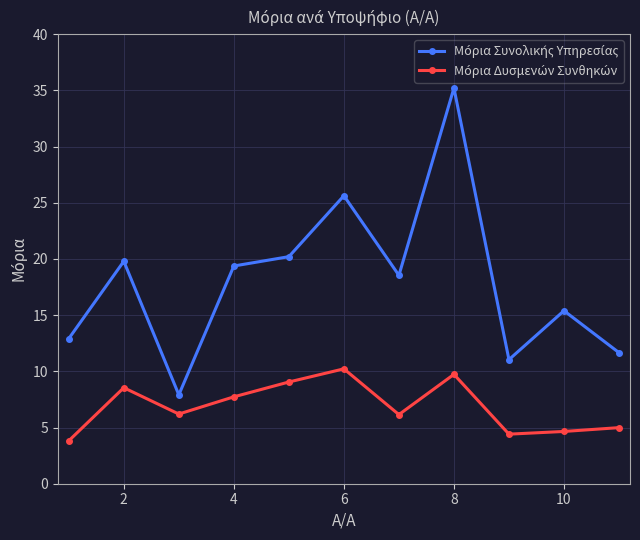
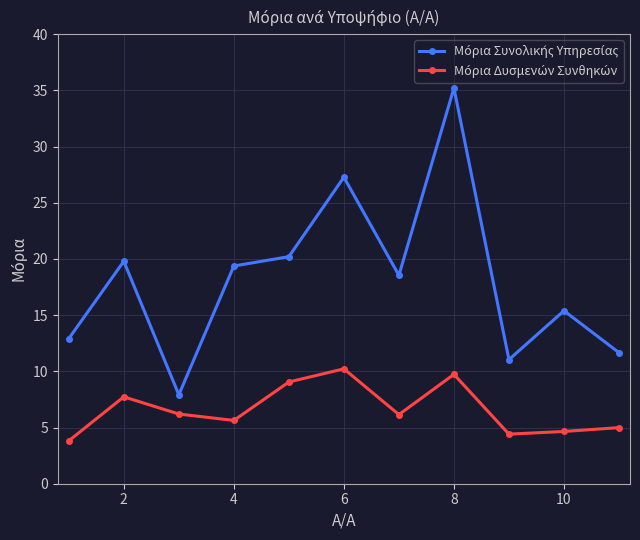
  {
    "Μόρια Συνολικής Υπηρεσίας": {
      "2": 19.8,
      "4": 19.4,
-     "6": 25.6,
+     "6": 27.3,
      "8": 35.2,
      "10": 15.4
    },
    "Μόρια Δυσμενών Συνθηκών": {
-     "2": 8.5,
-     "4": 7.7,
+     "2": 7.7,
+     "4": 5.6,
      "6": 10.2,
      "8": 9.7,
      "10": 4.7
    }
  }
